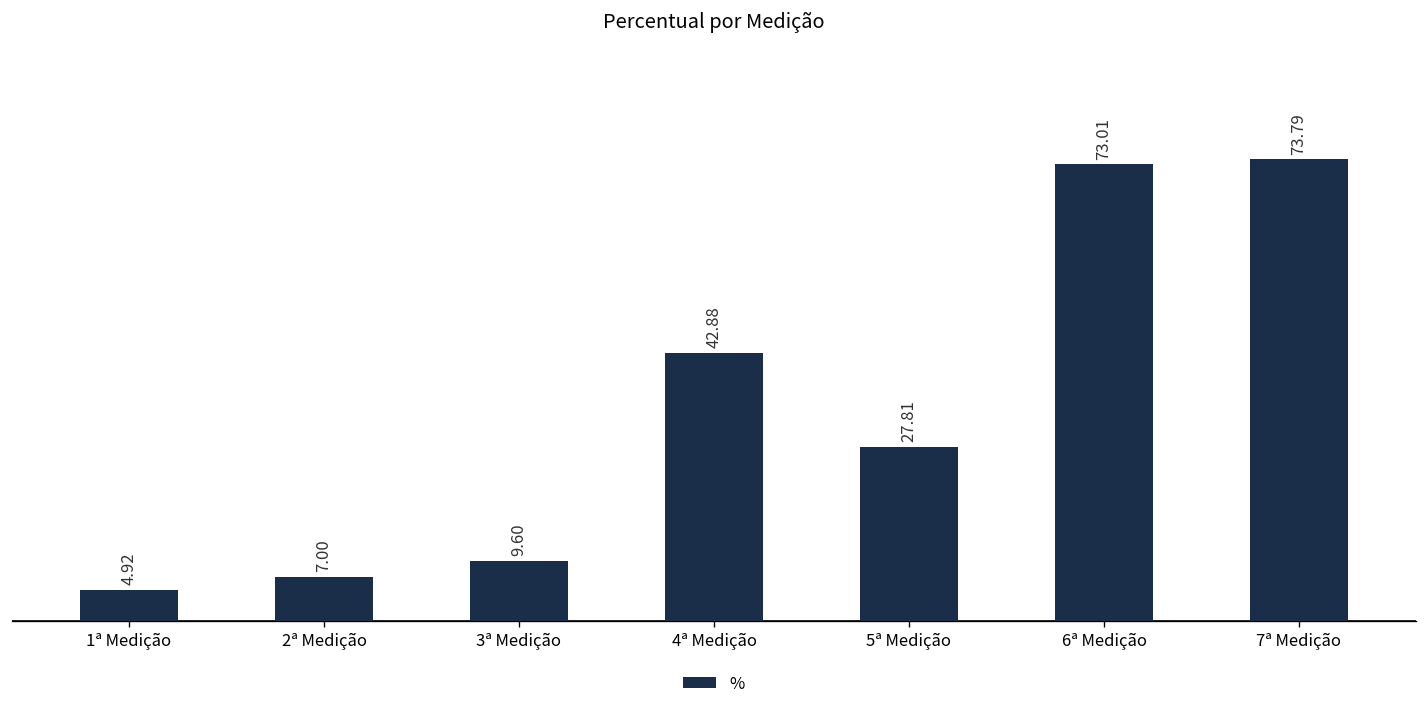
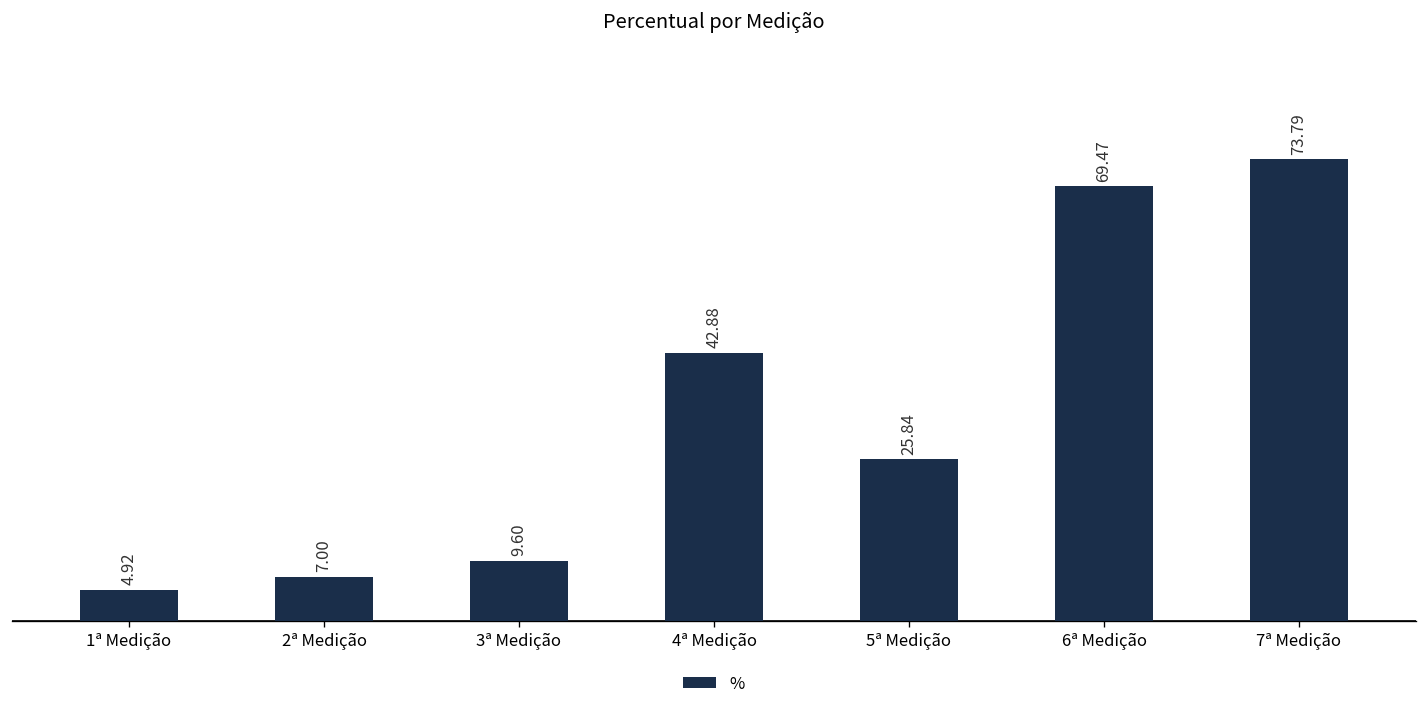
  {
    "1ª Medição": 4.92,
    "2ª Medição": 7.00,
    "3ª Medição": 9.60,
    "4ª Medição": 42.88,
-   "5ª Medição": 27.81,
-   "6ª Medição": 73.01,
+   "5ª Medição": 25.84,
+   "6ª Medição": 69.47,
    "7ª Medição": 73.79
  }
